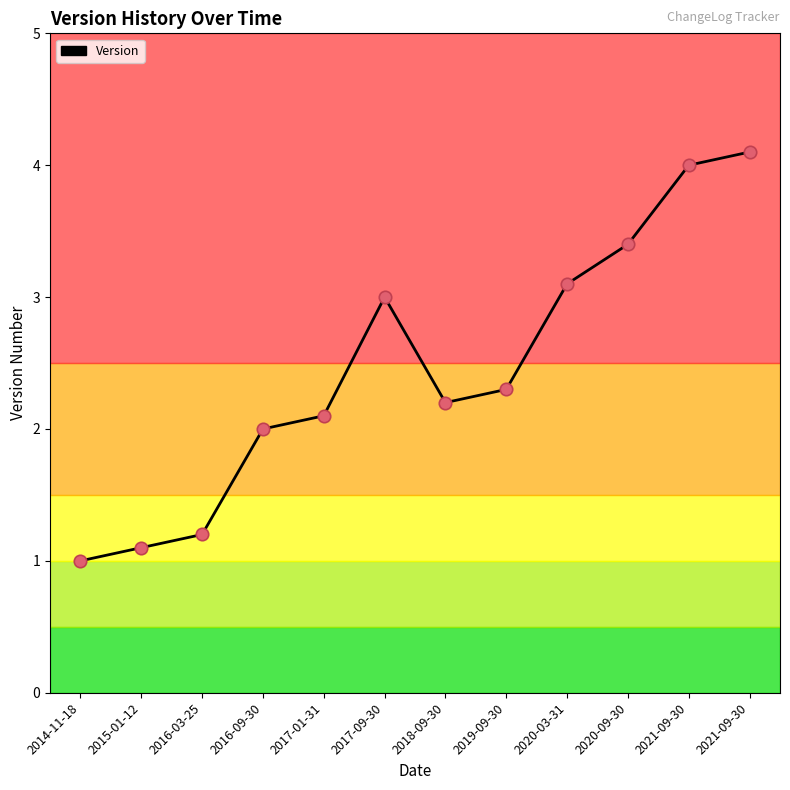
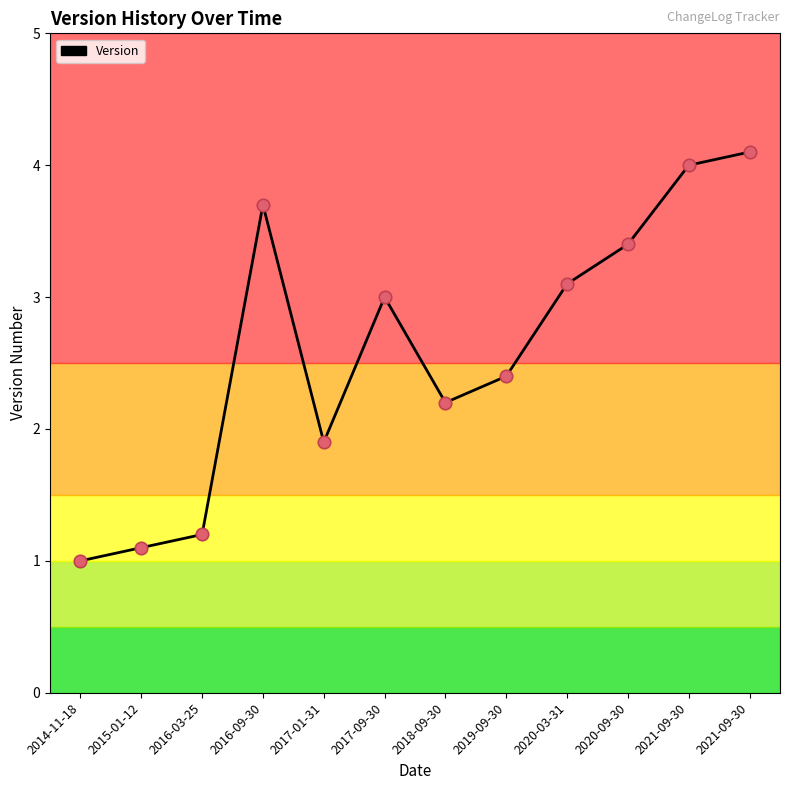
  {
    "2014-11-18": 1.0,
    "2015-01-12": 1.1,
    "2016-03-25": 1.2,
-   "2016-09-30": 2.0,
-   "2017-01-31": 2.1,
+   "2016-09-30": 3.7,
+   "2017-01-31": 1.9,
    "2017-09-30": 3.0,
    "2018-09-30": 2.2,
-   "2019-09-30": 2.3,
+   "2019-09-30": 2.4,
    "2020-03-31": 3.1,
    "2020-09-30": 3.4
  }
